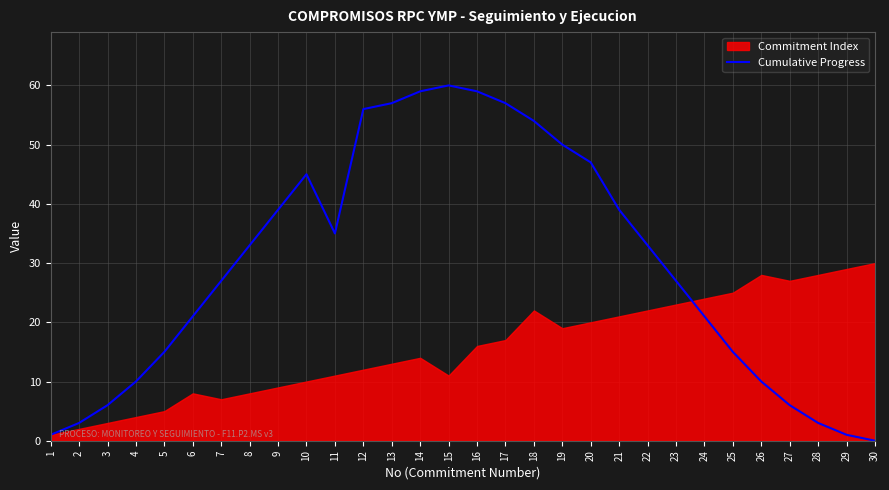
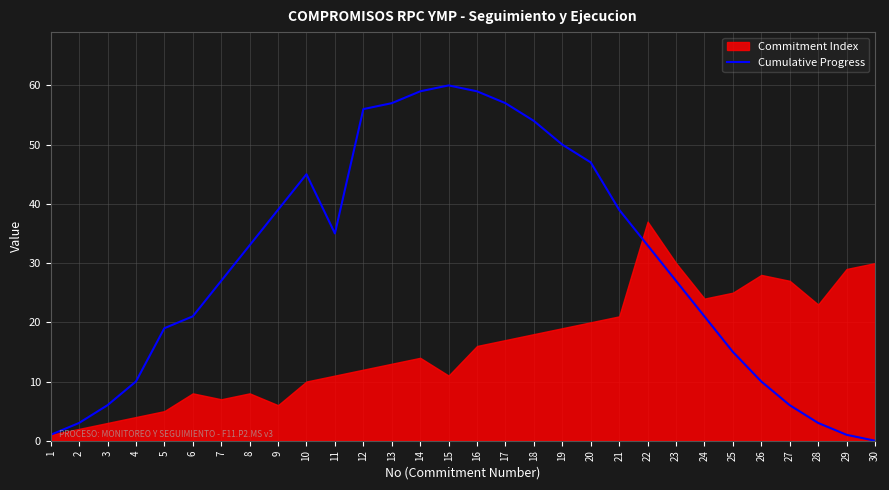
  {
    "Cumulative Progress": {
      "2": 3,
      "3": 6,
      "4": 10,
-     "5": 15,
+     "5": 19,
      "6": 21,
      "7": 27,
      "8": 33,
      "9": 39,
      "10": 45,
      "11": 35,
      "12": 56,
      "13": 57,
      "14": 59,
      "15": 60,
      "16": 59,
      "17": 57,
      "18": 54,
      "19": 50,
      "20": 47,
      "21": 39,
      "22": 33,
      "23": 27,
      "24": 21,
      "25": 15,
      "26": 10,
      "27": 6,
      "28": 3,
      "29": 1,
      "30": 0
    },
    "Commitment Index": {
      "2": 2,
      "3": 3,
      "4": 4,
      "5": 5,
      "6": 8,
      "7": 7,
      "8": 8,
-     "9": 9,
+     "9": 6,
      "10": 10,
      "11": 11,
      "12": 12,
      "13": 13,
      "14": 14,
      "15": 11,
      "16": 16,
      "17": 17,
-     "18": 22,
+     "18": 18,
      "19": 19,
      "20": 20,
      "21": 21,
-     "22": 22,
-     "23": 23,
+     "22": 37,
+     "23": 30,
      "24": 24,
      "25": 25,
      "26": 28,
      "27": 27,
-     "28": 28,
+     "28": 23,
      "29": 29,
      "30": 30
    }
  }
